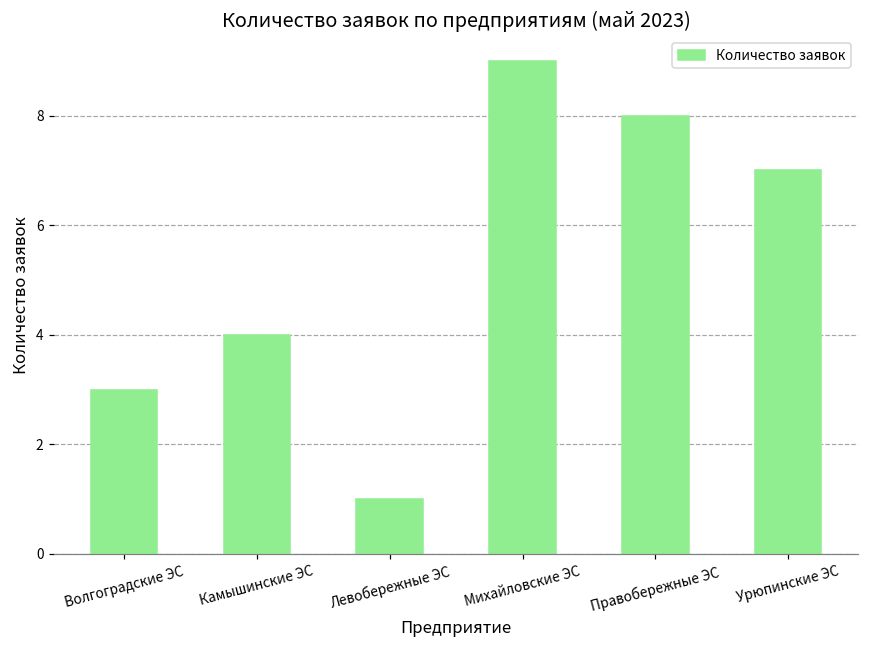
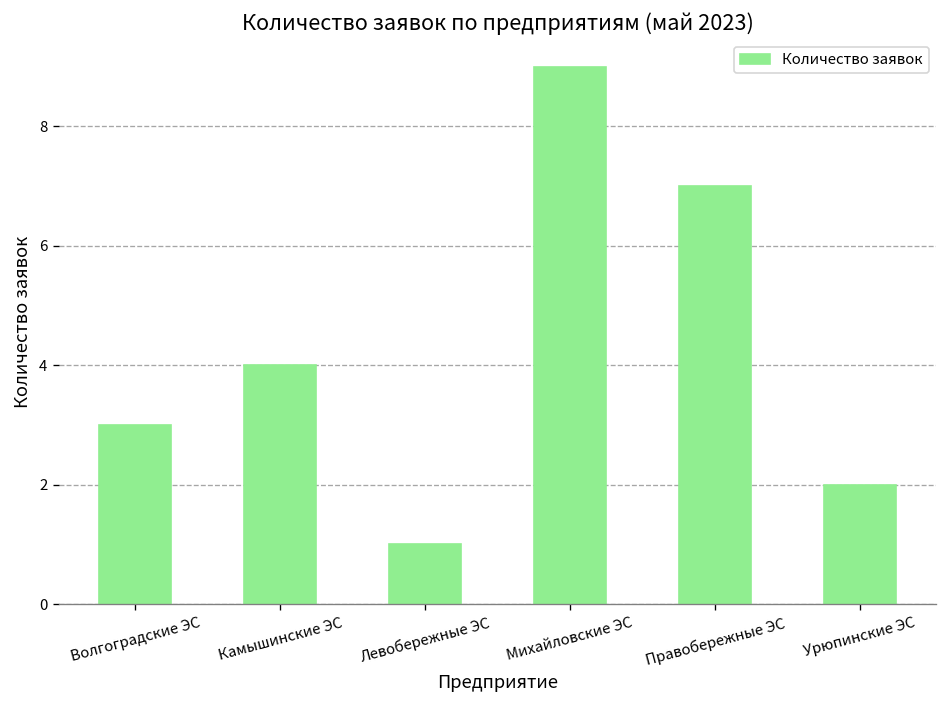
  {
    "Волгоградские ЭС": 3,
    "Камышинские ЭС": 4,
    "Левобережные ЭС": 1,
    "Михайловские ЭС": 9,
-   "Правобережные ЭС": 8,
-   "Урюпинские ЭС": 7
+   "Правобережные ЭС": 7,
+   "Урюпинские ЭС": 2
  }
